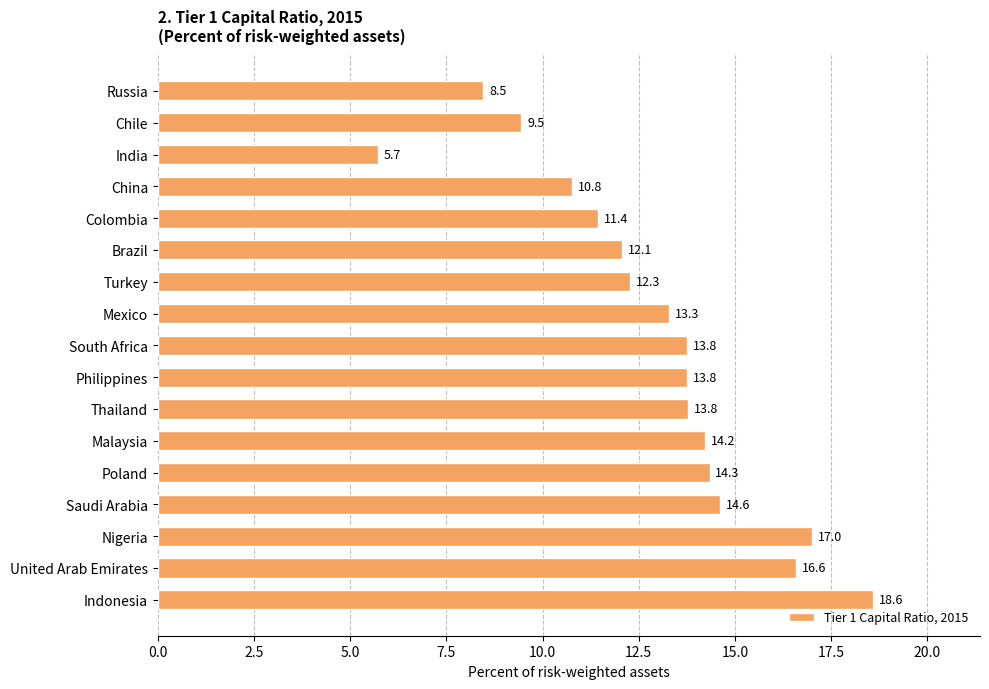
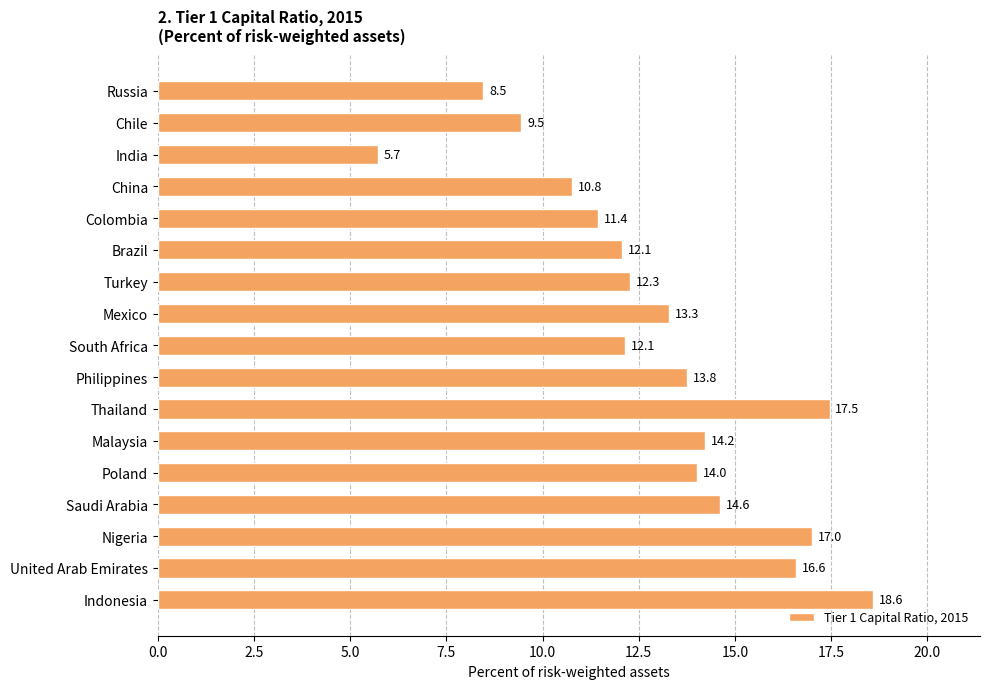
  {
    "Russia": 8.5,
    "Chile": 9.5,
    "India": 5.7,
    "China": 10.8,
    "Colombia": 11.4,
    "Brazil": 12.1,
    "Turkey": 12.3,
    "Mexico": 13.3,
-   "South Africa": 13.8,
+   "South Africa": 12.1,
    "Philippines": 13.8,
-   "Thailand": 13.8,
+   "Thailand": 17.5,
    "Malaysia": 14.2,
-   "Poland": 14.3,
+   "Poland": 14.0,
    "Saudi Arabia": 14.6,
    "Nigeria": 17.0,
    "United Arab Emirates": 16.6,
    "Indonesia": 18.6
  }
